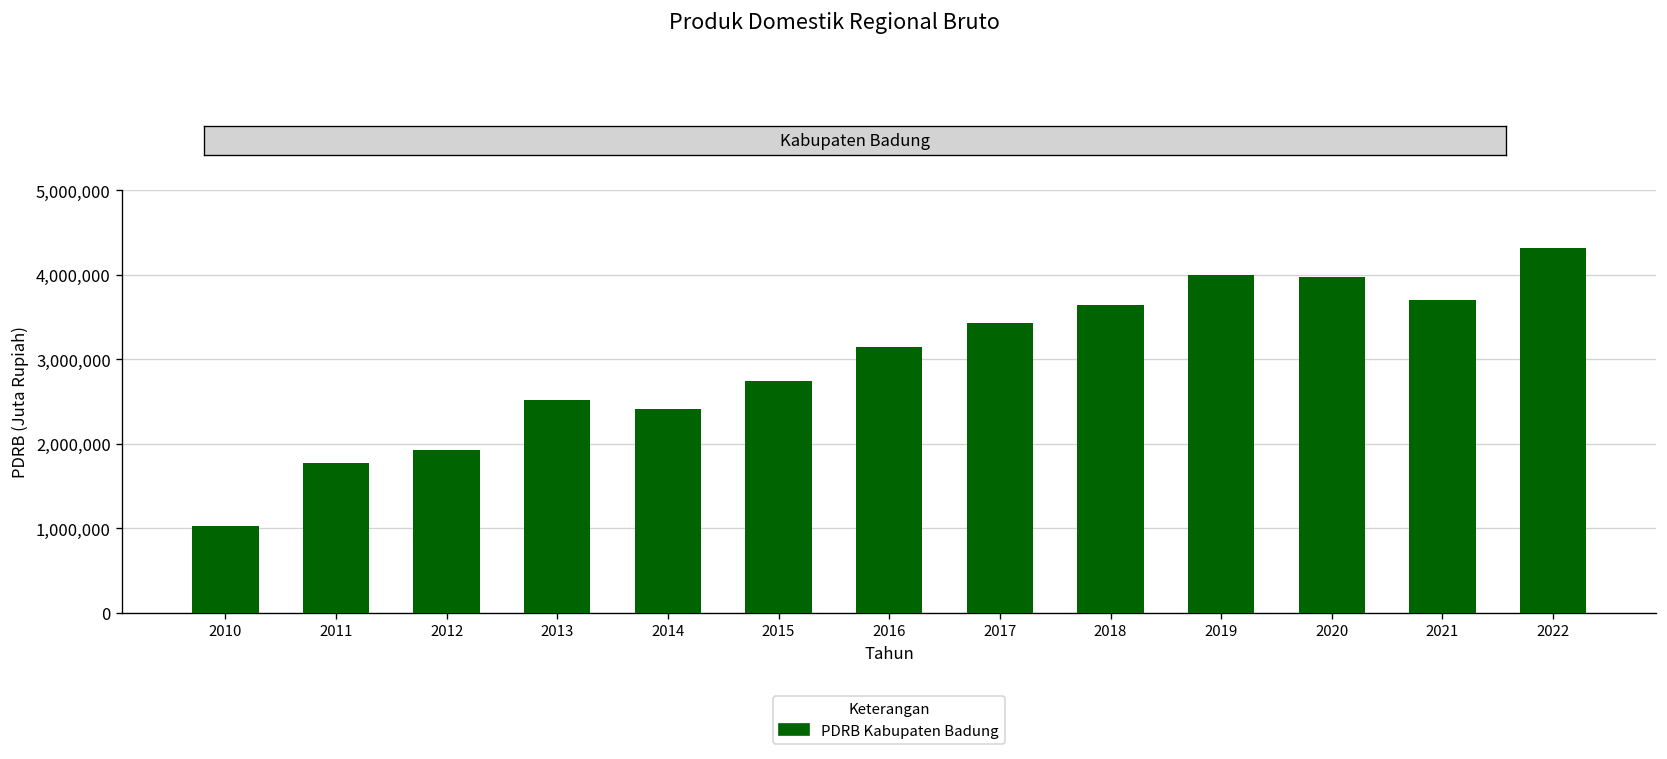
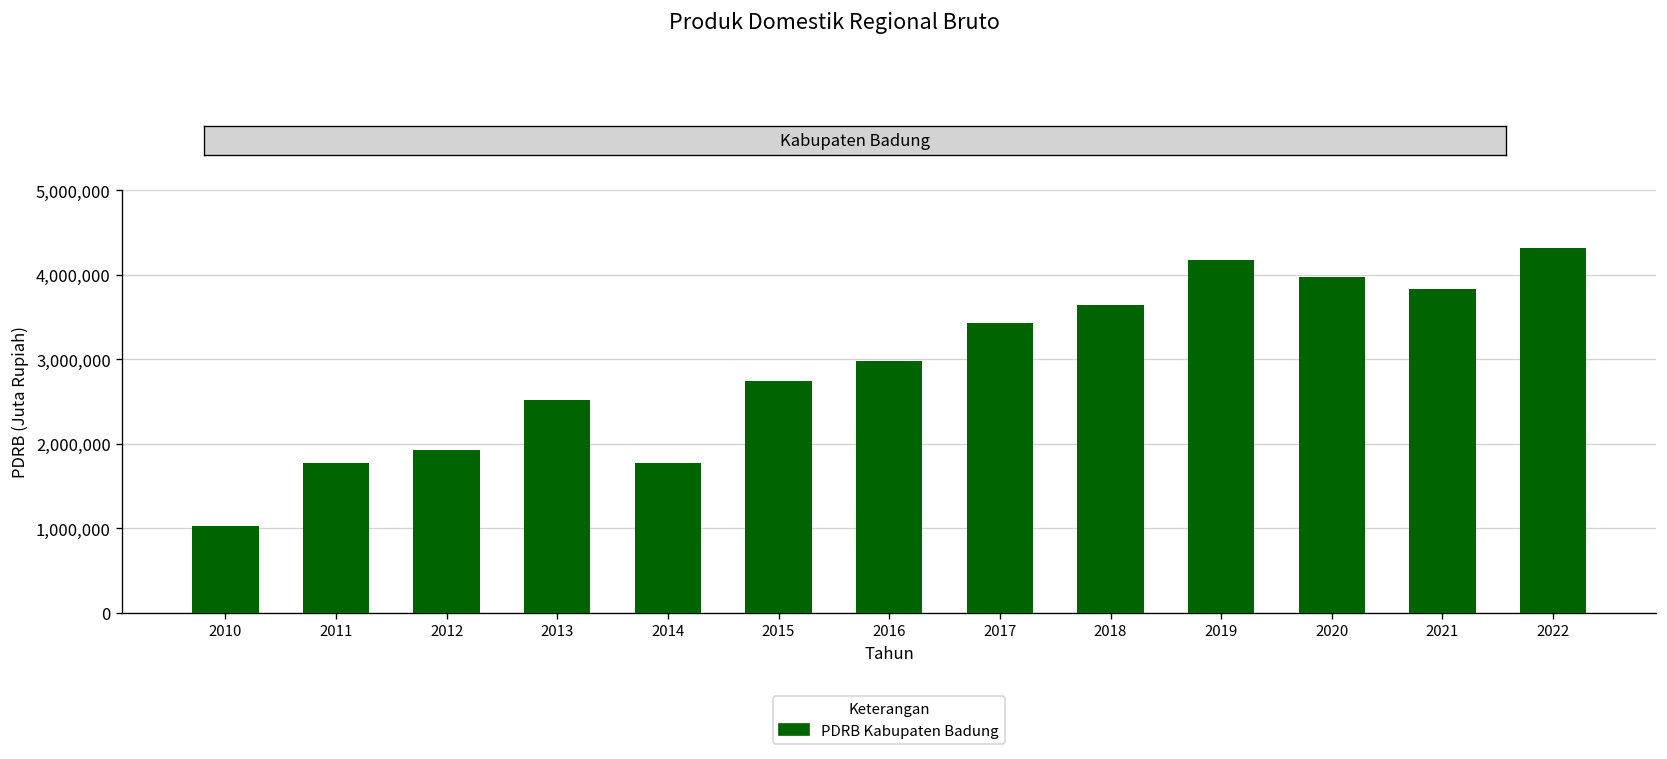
  {
    "2010": "1,000,000",
    "2011": "1,800,000",
    "2012": "1,900,000",
    "2013": "2,500,000",
-   "2014": "2,400,000",
+   "2014": "1,800,000",
    "2015": "2,700,000",
-   "2016": "3,100,000",
+   "2016": "3,000,000",
    "2017": "3,400,000",
    "2018": "3,600,000",
-   "2019": "4,000,000",
+   "2019": "4,200,000",
    "2020": "4,000,000",
-   "2021": "3,700,000",
+   "2021": "3,800,000",
    "2022": "4,300,000"
  }
